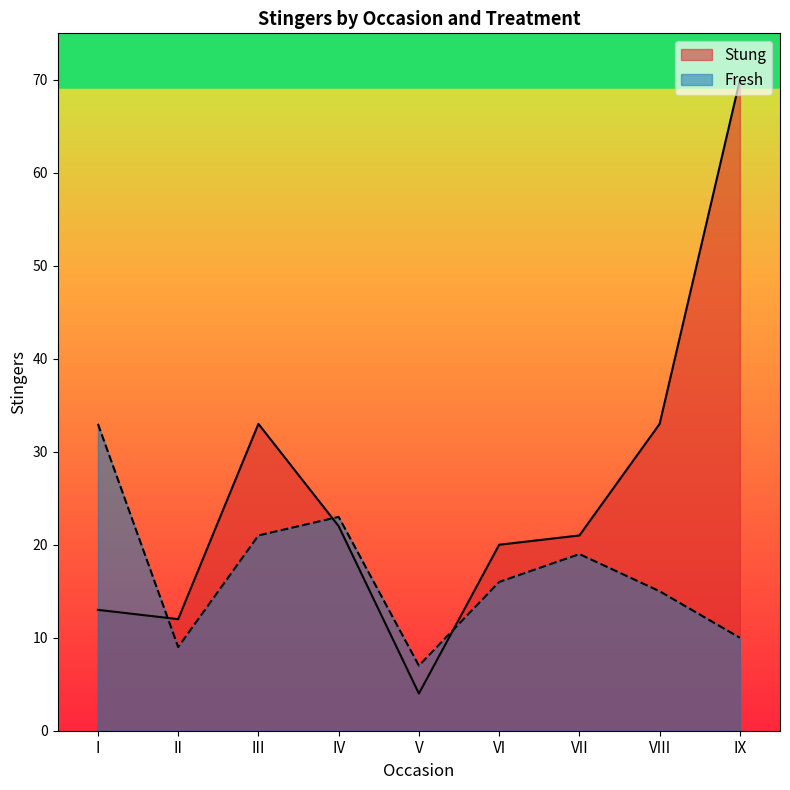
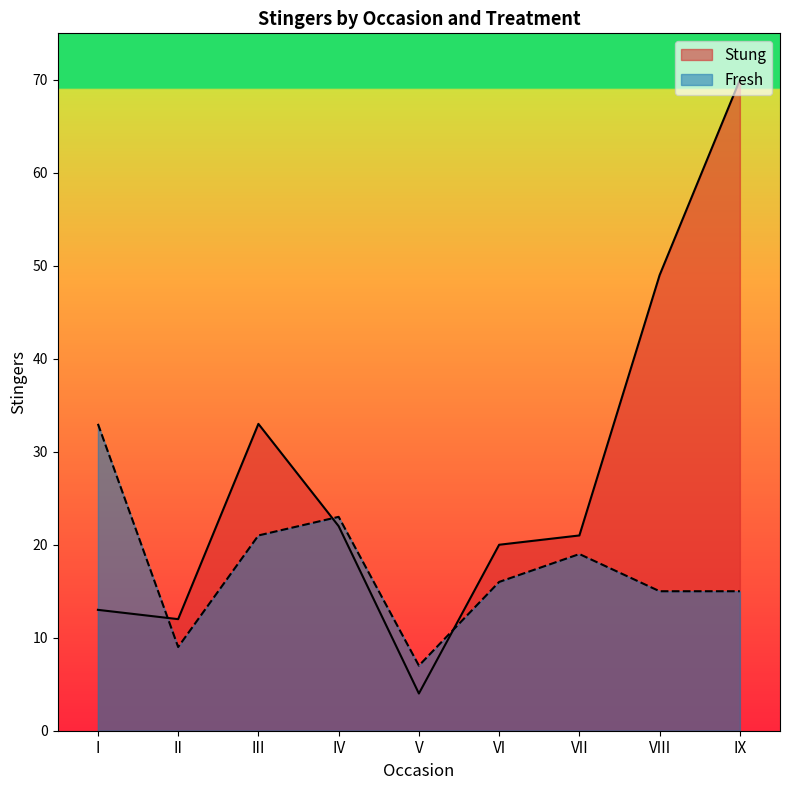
  {
    "Stung": {
      "I": 13,
      "II": 12,
      "III": 33,
      "IV": 22,
      "V": 4,
      "VI": 20,
      "VII": 21,
-     "VIII": 33
+     "VIII": 49
    },
    "Fresh": {
      "I": 33,
      "II": 9,
      "III": 21,
      "IV": 23,
      "V": 7,
      "VI": 16,
      "VII": 19,
      "VIII": 15,
-     "IX": 10
+     "IX": 15
    }
  }
